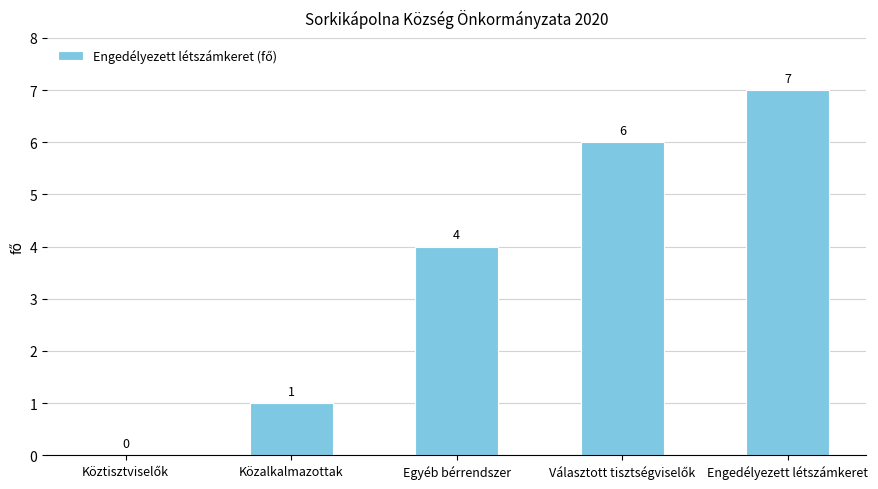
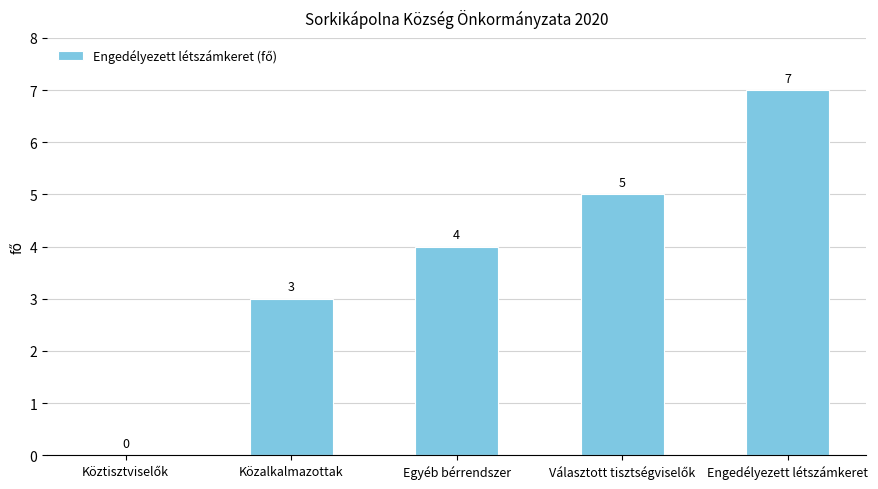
  {
    "Köztisztviselők": 0,
-   "Közalkalmazottak": 1,
+   "Közalkalmazottak": 3,
    "Egyéb bérrendszer": 4,
-   "Választott tisztségviselők": 6,
+   "Választott tisztségviselők": 5,
    "Engedélyezett létszámkeret": 7
  }
